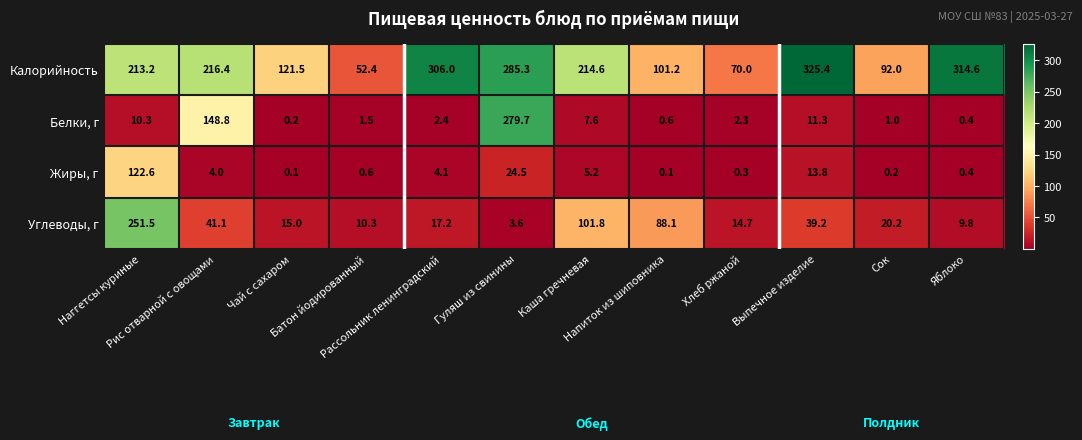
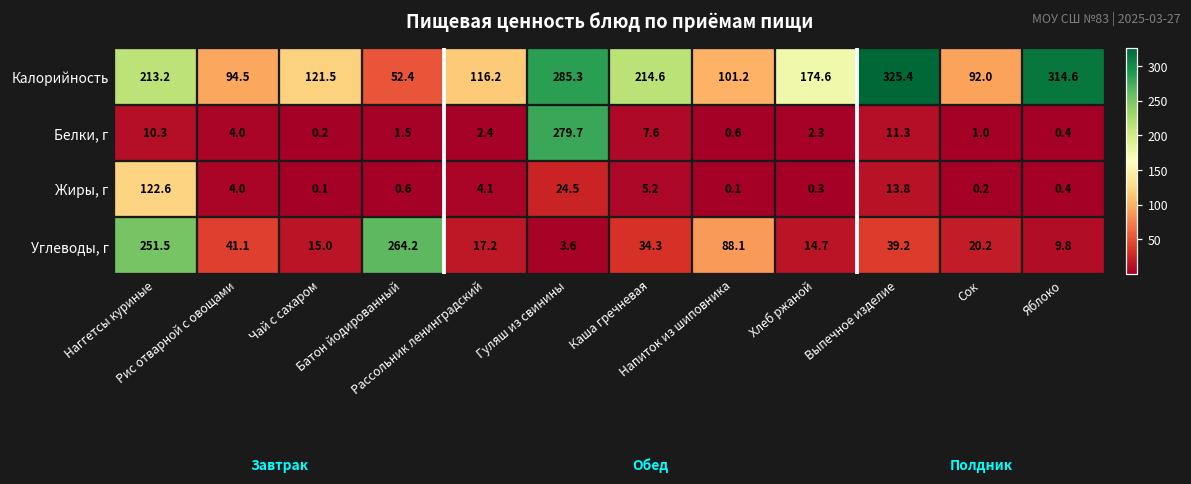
  {
    "Калорийность": {
      "Наггетсы куриные": 213.2,
-     "Рис отварной с овощами": 216.4,
+     "Рис отварной с овощами": 94.5,
      "Чай с сахаром": 121.5,
      "Батон йодированный": 52.4,
-     "Рассольник ленинградский": 306.0,
+     "Рассольник ленинградский": 116.2,
      "Гуляш из свинины": 285.3,
      "Каша гречневая": 214.6,
      "Напиток из шиповника": 101.2,
-     "Хлеб ржаной": 70.0,
+     "Хлеб ржаной": 174.6,
      "Выпечное изделие": 325.4,
      "Сок": 92.0,
      "Яблоко": 314.6
    },
    "Белки, г": {
      "Наггетсы куриные": 10.3,
-     "Рис отварной с овощами": 148.8,
+     "Рис отварной с овощами": 4.0,
      "Чай с сахаром": 0.2,
      "Батон йодированный": 1.5,
      "Рассольник ленинградский": 2.4,
      "Гуляш из свинины": 279.7,
      "Каша гречневая": 7.6,
      "Напиток из шиповника": 0.6,
      "Хлеб ржаной": 2.3,
      "Выпечное изделие": 11.3,
      "Сок": 1.0,
      "Яблоко": 0.4
    },
    "Жиры, г": {
      "Наггетсы куриные": 122.6,
      "Рис отварной с овощами": 4.0,
      "Чай с сахаром": 0.1,
      "Батон йодированный": 0.6,
      "Рассольник ленинградский": 4.1,
      "Гуляш из свинины": 24.5,
      "Каша гречневая": 5.2,
      "Напиток из шиповника": 0.1,
      "Хлеб ржаной": 0.3,
      "Выпечное изделие": 13.8,
      "Сок": 0.2,
      "Яблоко": 0.4
    },
    "Углеводы, г": {
      "Наггетсы куриные": 251.5,
      "Рис отварной с овощами": 41.1,
      "Чай с сахаром": 15.0,
-     "Батон йодированный": 10.3,
+     "Батон йодированный": 264.2,
      "Рассольник ленинградский": 17.2,
      "Гуляш из свинины": 3.6,
-     "Каша гречневая": 101.8,
+     "Каша гречневая": 34.3,
      "Напиток из шиповника": 88.1,
      "Хлеб ржаной": 14.7,
      "Выпечное изделие": 39.2,
      "Сок": 20.2,
      "Яблоко": 9.8
    }
  }
